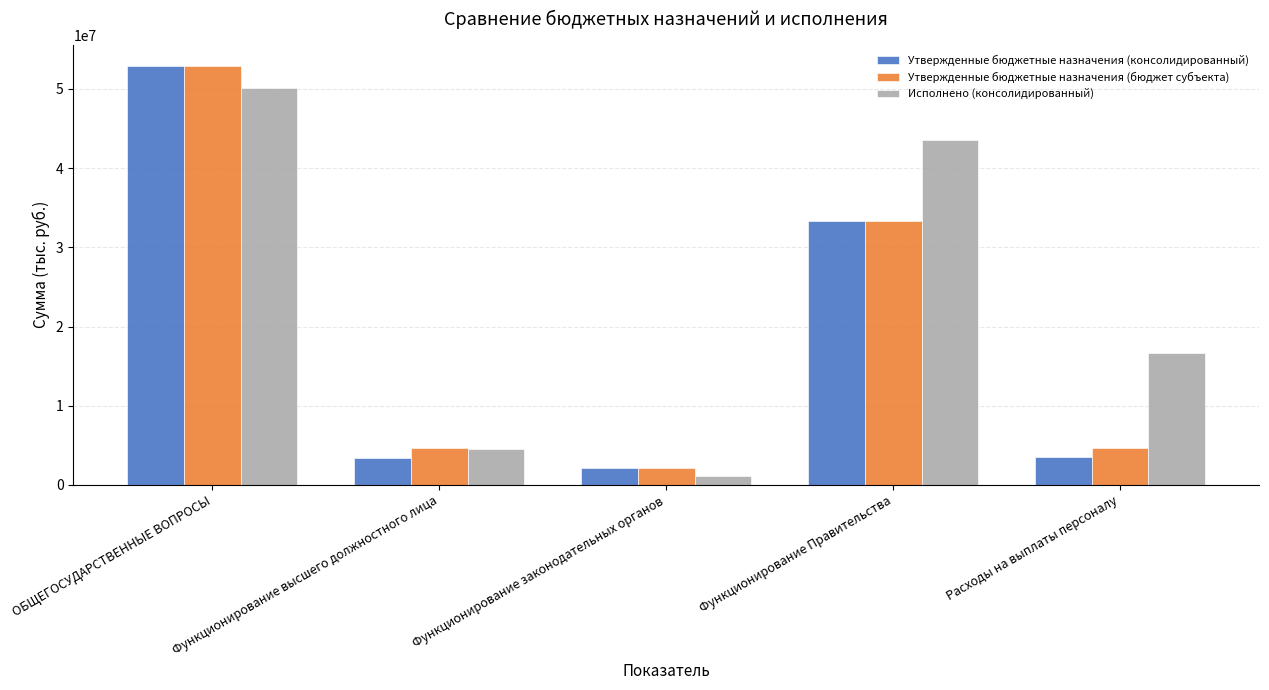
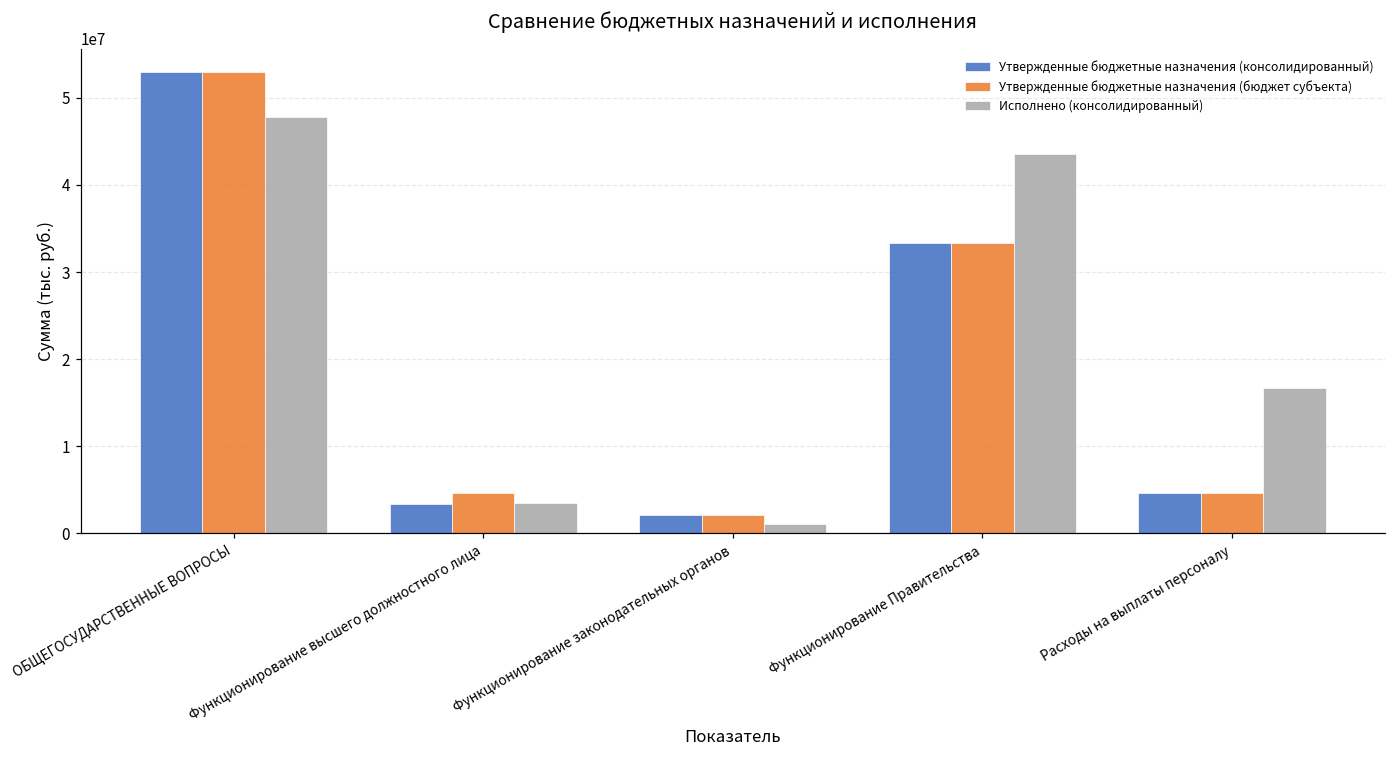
  {
    "Утвержденные бюджетные назначения (консолидированный)": {
      "ОБЩЕГОСУДАРСТВЕННЫЕ ВОПРОСЫ": 53000000,
      "Функционирование высшего должностного лица": 3000000,
      "Функционирование законодательных органов": 2000000,
      "Функционирование Правительства": 33000000,
-     "Расходы на выплаты персоналу": 4000000
+     "Расходы на выплаты персоналу": 5000000
    },
    "Утвержденные бюджетные назначения (бюджет субъекта)": {
      "ОБЩЕГОСУДАРСТВЕННЫЕ ВОПРОСЫ": 53000000,
      "Функционирование высшего должностного лица": 5000000,
      "Функционирование законодательных органов": 2000000,
      "Функционирование Правительства": 33000000,
      "Расходы на выплаты персоналу": 5000000
    },
    "Исполнено (консолидированный)": {
-     "ОБЩЕГОСУДАРСТВЕННЫЕ ВОПРОСЫ": 50000000,
-     "Функционирование высшего должностного лица": 5000000,
+     "ОБЩЕГОСУДАРСТВЕННЫЕ ВОПРОСЫ": 48000000,
+     "Функционирование высшего должностного лица": 3000000,
      "Функционирование законодательных органов": 1000000,
      "Функционирование Правительства": 44000000,
      "Расходы на выплаты персоналу": 17000000
    }
  }
